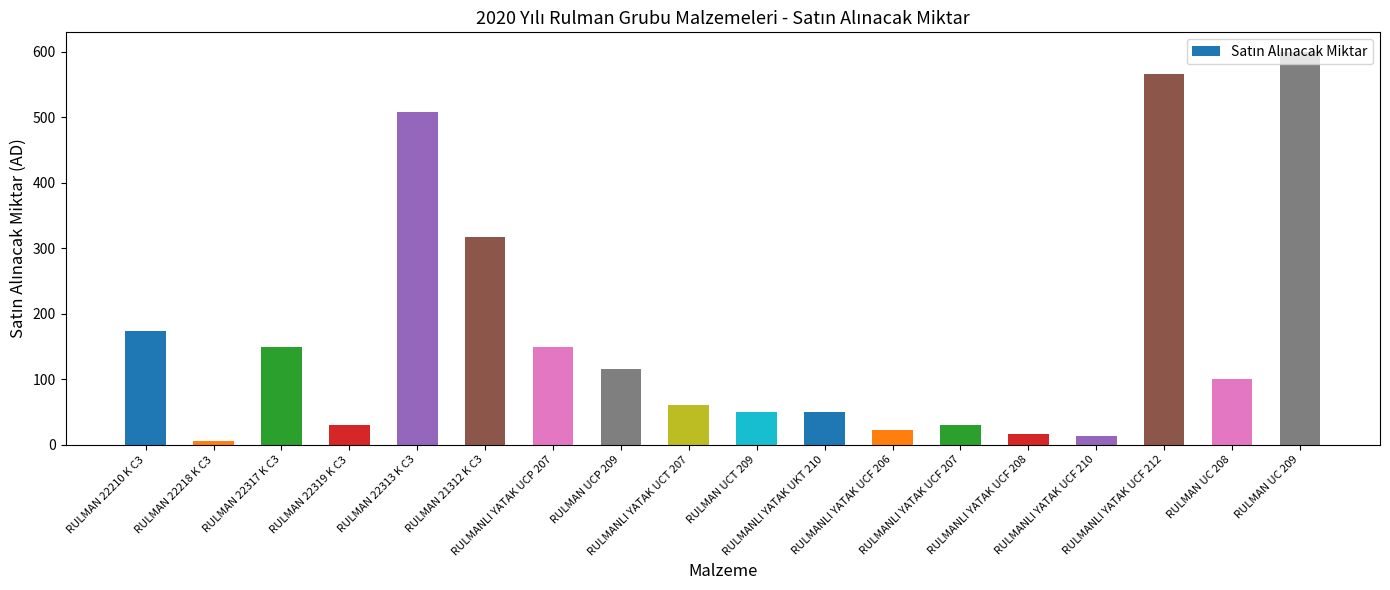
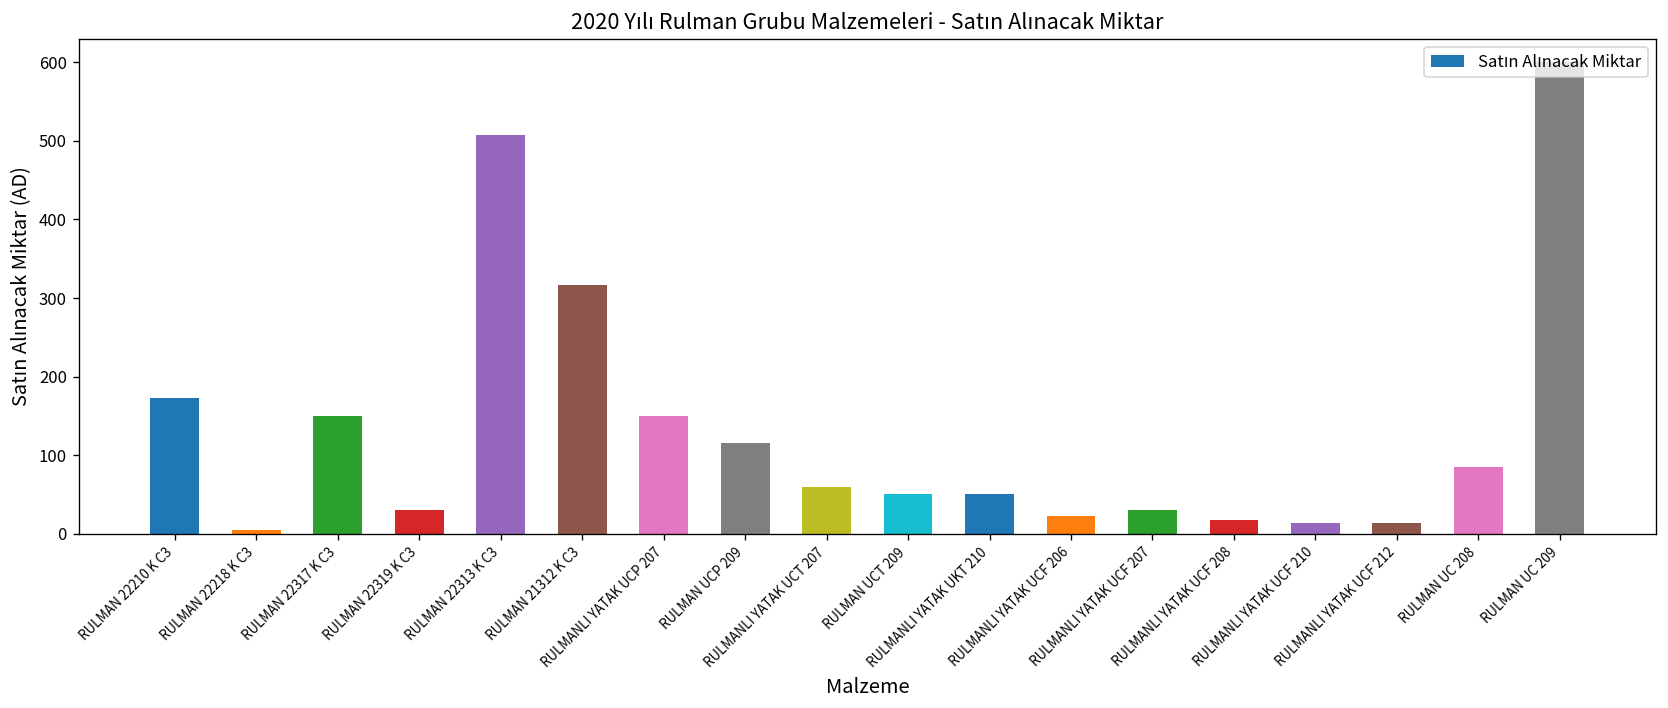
  {
    "RULMAN 22210 K C3": 170,
    "RULMAN 22218 K C3": 10,
    "RULMAN 22317 K C3": 150,
    "RULMAN 22319 K C3": 30,
    "RULMAN 22313 K C3": 510,
    "RULMAN 21312 K C3": 320,
    "RULMANLI YATAK UCP 207": 150,
    "RULMAN UCP 209": 120,
    "RULMANLI YATAK UCT 207": 60,
    "RULMAN UCT 209": 50,
    "RULMANLI YATAK UKT 210": 50,
    "RULMANLI YATAK UCF 206": 20,
    "RULMANLI YATAK UCF 207": 30,
    "RULMANLI YATAK UCF 208": 20,
    "RULMANLI YATAK UCF 210": 10,
-   "RULMANLI YATAK UCF 212": 570,
-   "RULMAN UC 208": 100
+   "RULMANLI YATAK UCF 212": 10,
+   "RULMAN UC 208": 90
  }
